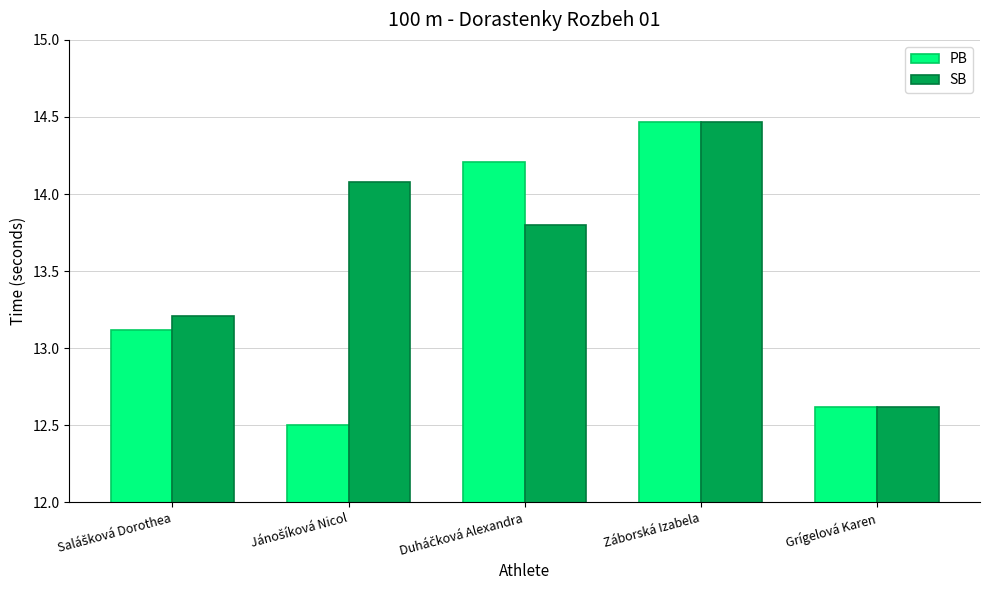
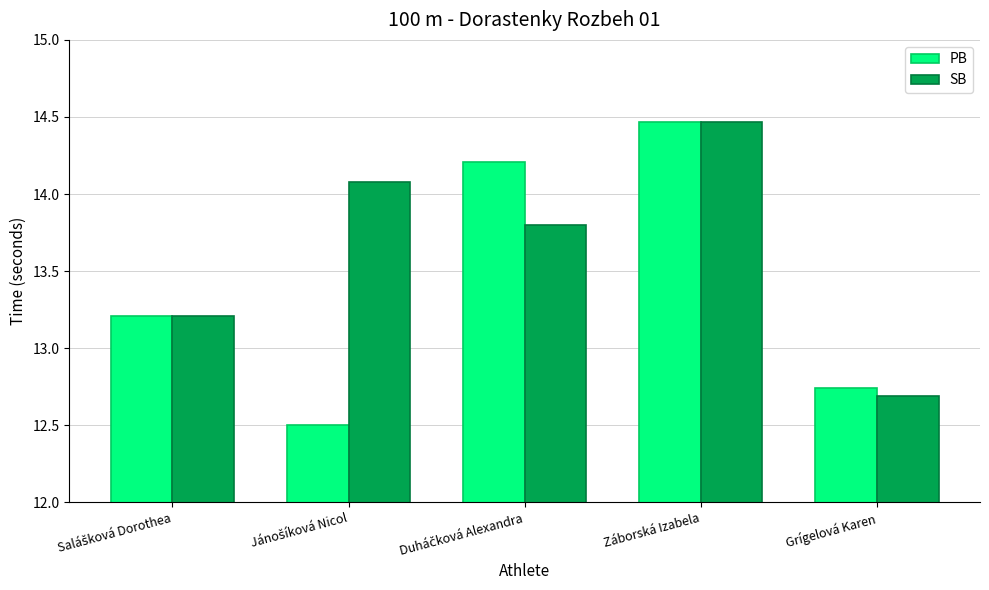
  {
    "PB": {
-     "Salášková Dorothea": 13.12,
+     "Salášková Dorothea": 13.21,
      "Jánošíková Nicol": 12.50,
      "Duháčková Alexandra": 14.21,
      "Záborská Izabela": 14.47,
-     "Grígelová Karen": 12.62
+     "Grígelová Karen": 12.74
    },
    "SB": {
      "Salášková Dorothea": 13.21,
      "Jánošíková Nicol": 14.08,
      "Duháčková Alexandra": 13.80,
      "Záborská Izabela": 14.47,
-     "Grígelová Karen": 12.62
+     "Grígelová Karen": 12.69
    }
  }
